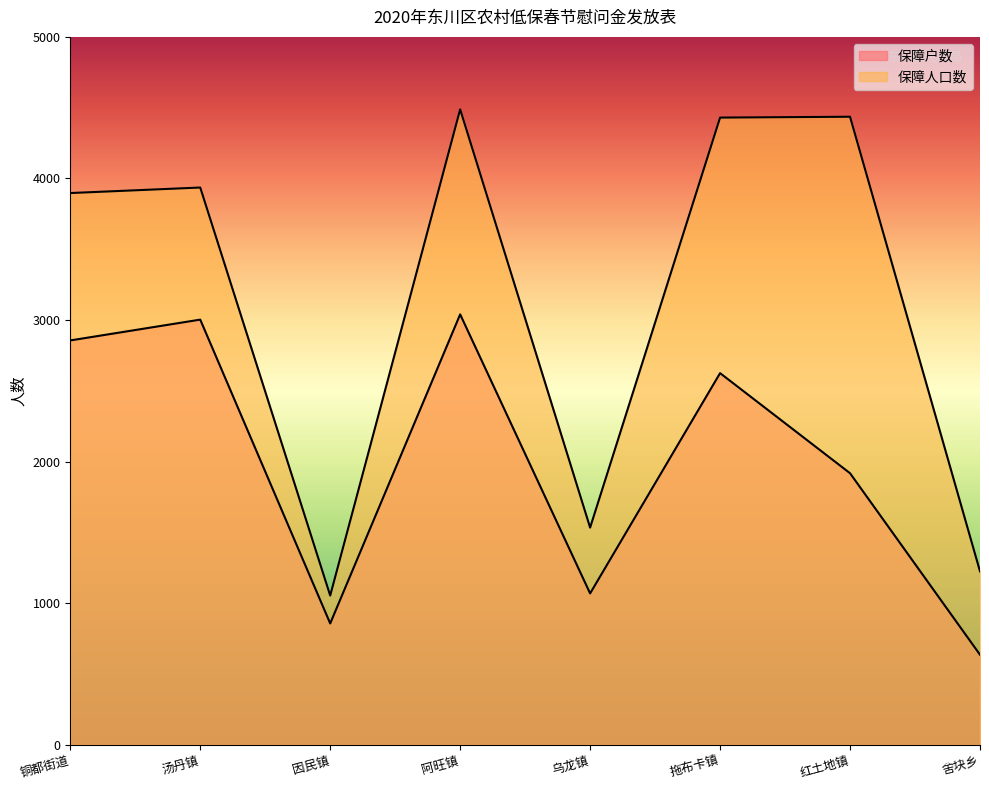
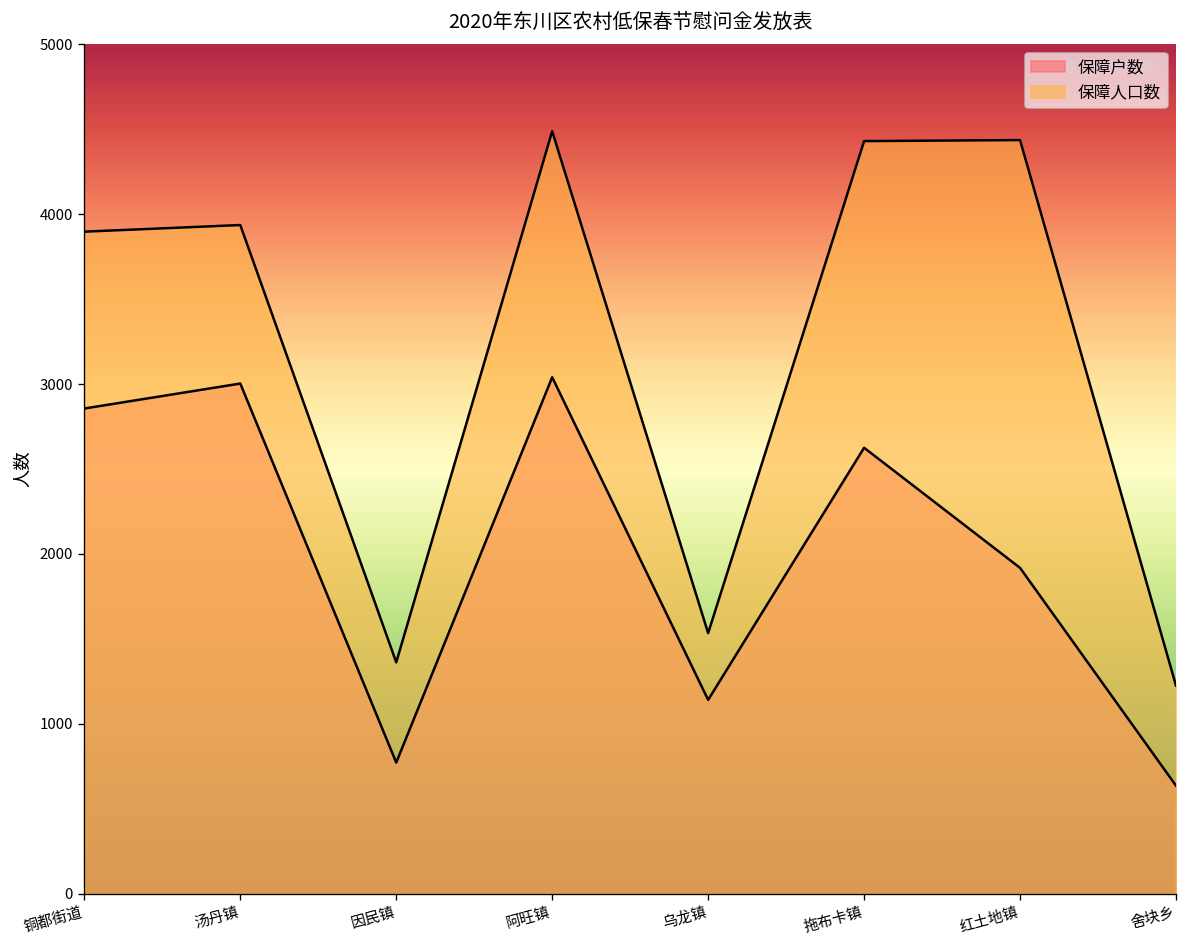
  {
    "保障户数": {
      "铜都街道": 2860,
      "汤丹镇": 3000,
-     "因民镇": 860,
+     "因民镇": 770,
      "阿旺镇": 3040,
-     "乌龙镇": 1070,
+     "乌龙镇": 1140,
      "拖布卡镇": 2630,
      "红土地镇": 1920,
      "舍块乡": 640
    },
    "保障人口数": {
      "铜都街道": 3900,
      "汤丹镇": 3940,
-     "因民镇": 1050,
+     "因民镇": 1360,
      "阿旺镇": 4490,
      "乌龙镇": 1530,
      "拖布卡镇": 4430,
      "红土地镇": 4440,
      "舍块乡": 1230
    }
  }
